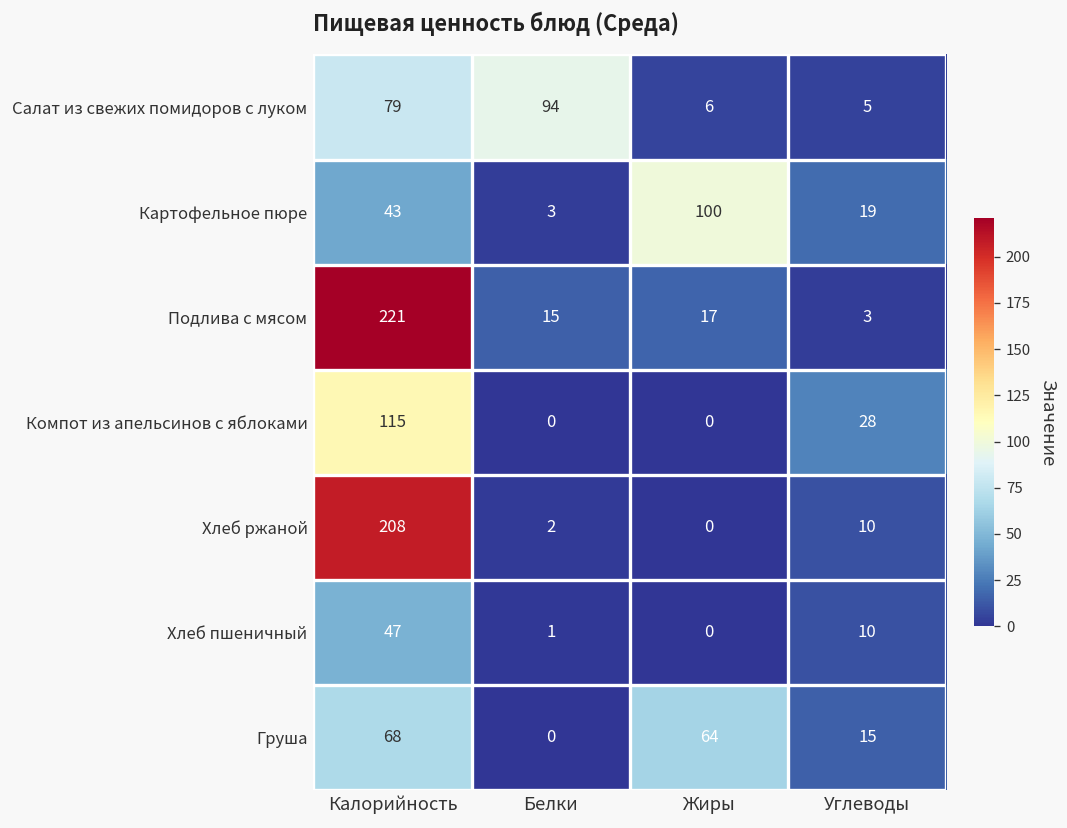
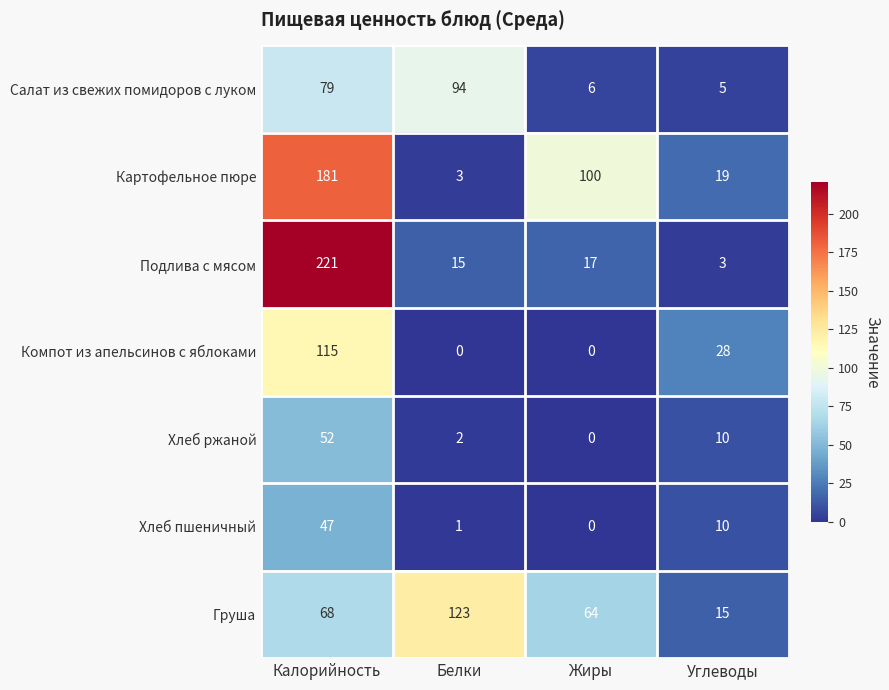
  {
    "Салат из свежих помидоров с луком": {
      "Калорийность": 79,
      "Белки": 94,
      "Жиры": 6,
      "Углеводы": 5
    },
    "Картофельное пюре": {
-     "Калорийность": 43,
+     "Калорийность": 181,
      "Белки": 3,
      "Жиры": 100,
      "Углеводы": 19
    },
    "Подлива с мясом": {
      "Калорийность": 221,
      "Белки": 15,
      "Жиры": 17,
      "Углеводы": 3
    },
    "Компот из апельсинов с яблоками": {
      "Калорийность": 115,
      "Белки": 0,
      "Жиры": 0,
      "Углеводы": 28
    },
    "Хлеб ржаной": {
-     "Калорийность": 208,
+     "Калорийность": 52,
      "Белки": 2,
      "Жиры": 0,
      "Углеводы": 10
    },
    "Хлеб пшеничный": {
      "Калорийность": 47,
      "Белки": 1,
      "Жиры": 0,
      "Углеводы": 10
    },
    "Груша": {
      "Калорийность": 68,
-     "Белки": 0,
+     "Белки": 123,
      "Жиры": 64,
      "Углеводы": 15
    }
  }
